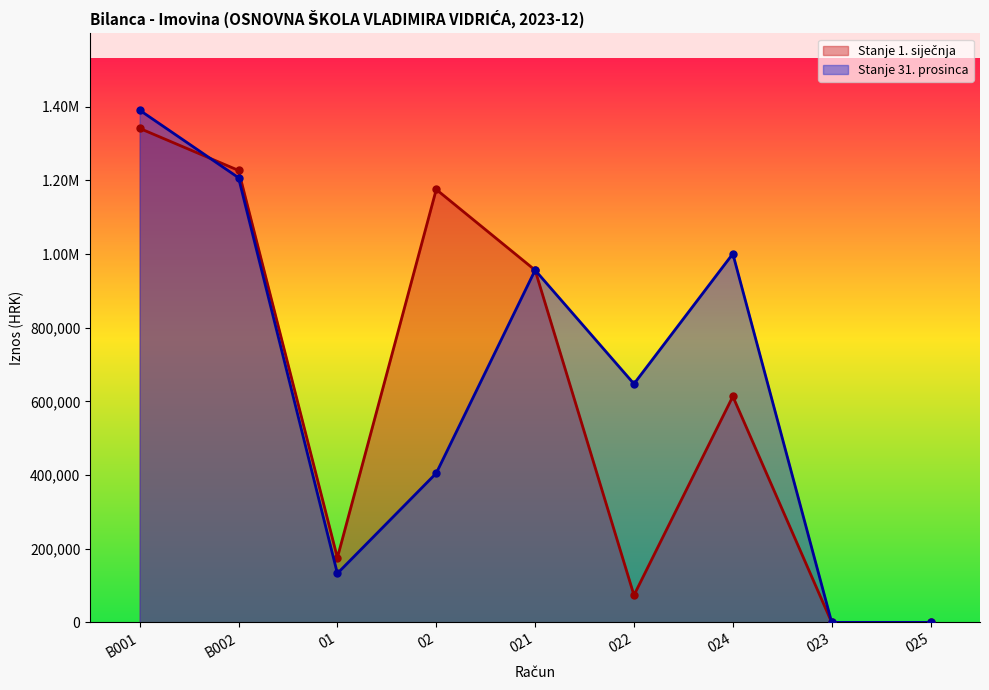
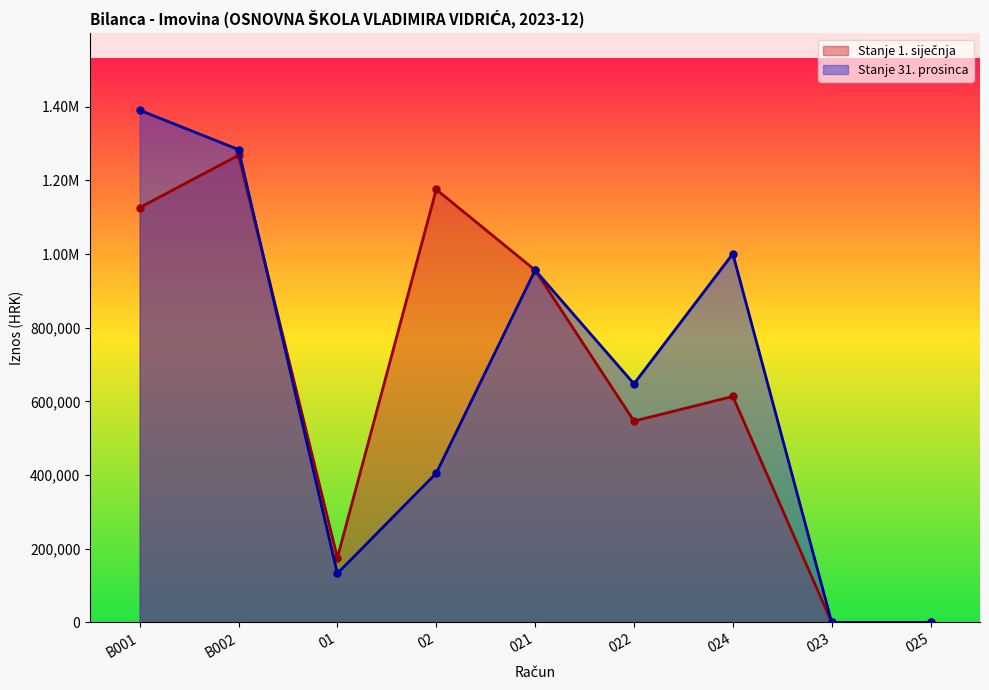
  {
    "Stanje 1. siječnja": {
-     "B001": "1,340,000",
-     "B002": "1,230,000",
+     "B001": "1,130,000",
+     "B002": "1,270,000",
      "01": "180,000",
      "02": "1,180,000",
-     "022": "70,000",
+     "022": "550,000",
      "024": "610,000"
    },
    "Stanje 31. prosinca": {
      "B001": "1,390,000",
-     "B002": "1,210,000",
+     "B002": "1,280,000",
      "01": "130,000",
      "02": "410,000",
      "022": "650,000",
      "024": "1,000,000"
    }
  }
